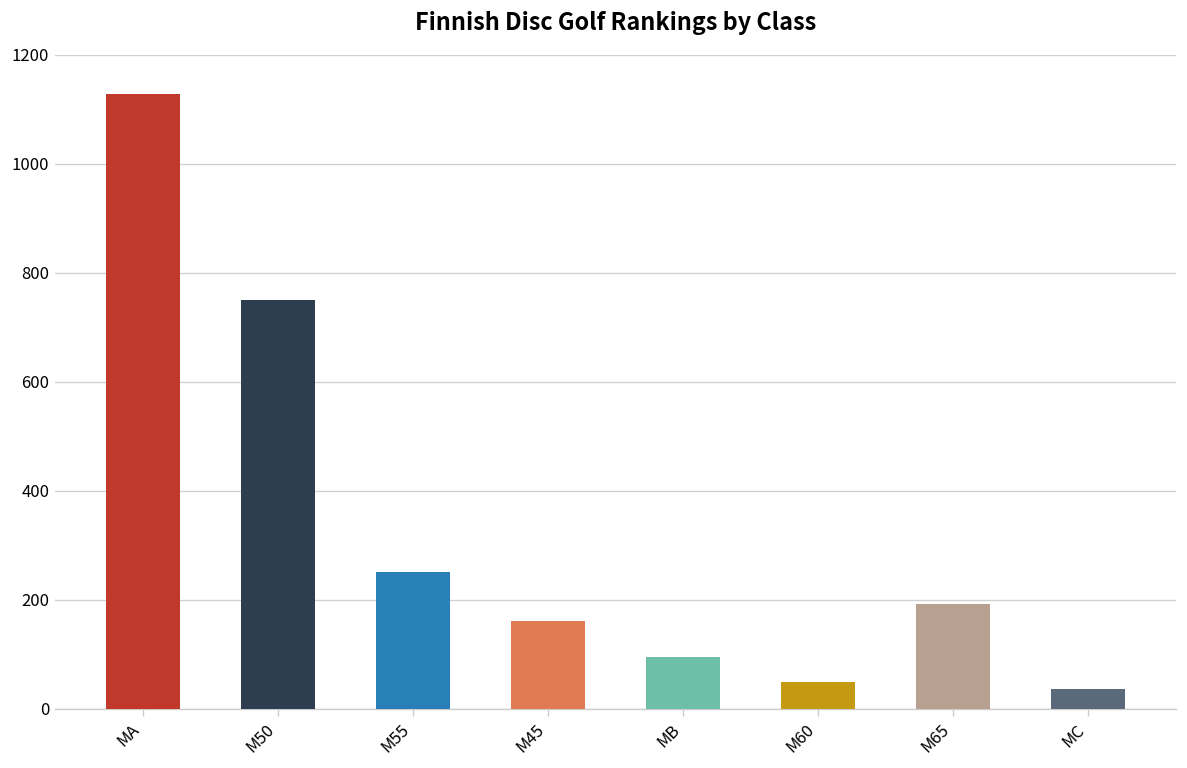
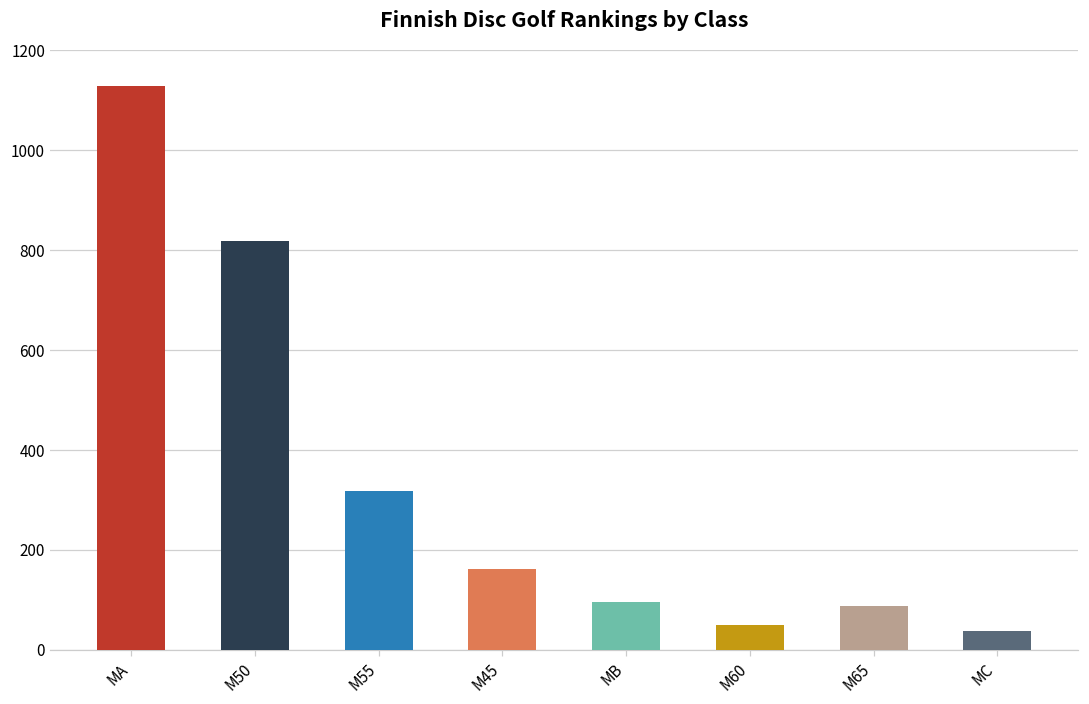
  {
    "MA": 1130,
-   "M50": 750,
-   "M55": 250,
+   "M50": 820,
+   "M55": 320,
    "M45": 160,
    "MB": 100,
    "M60": 50,
-   "M65": 190,
+   "M65": 90,
    "MC": 40
  }
